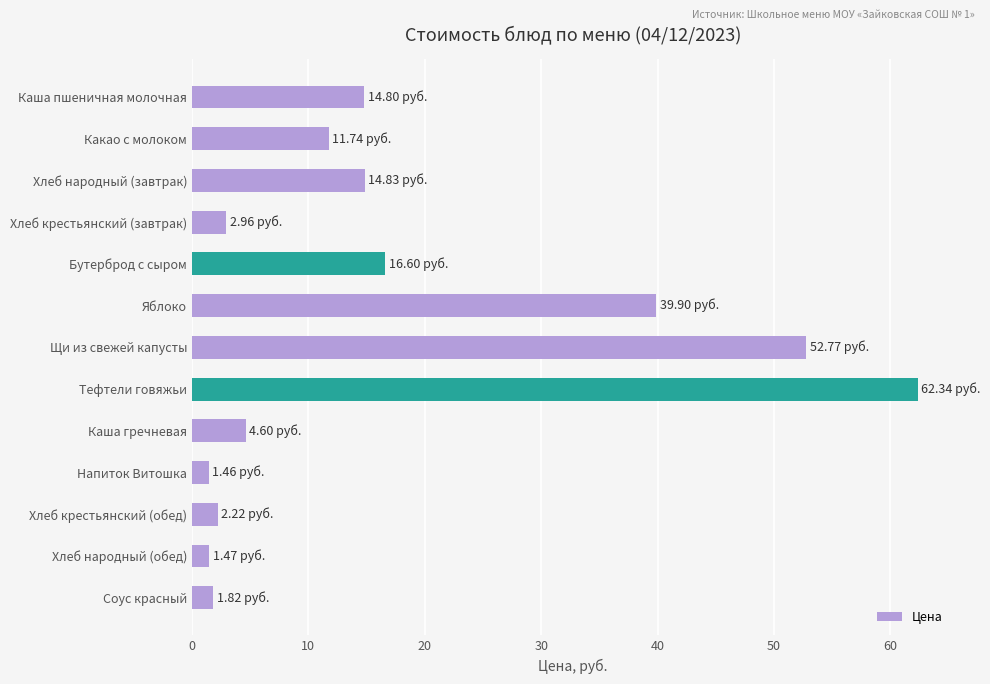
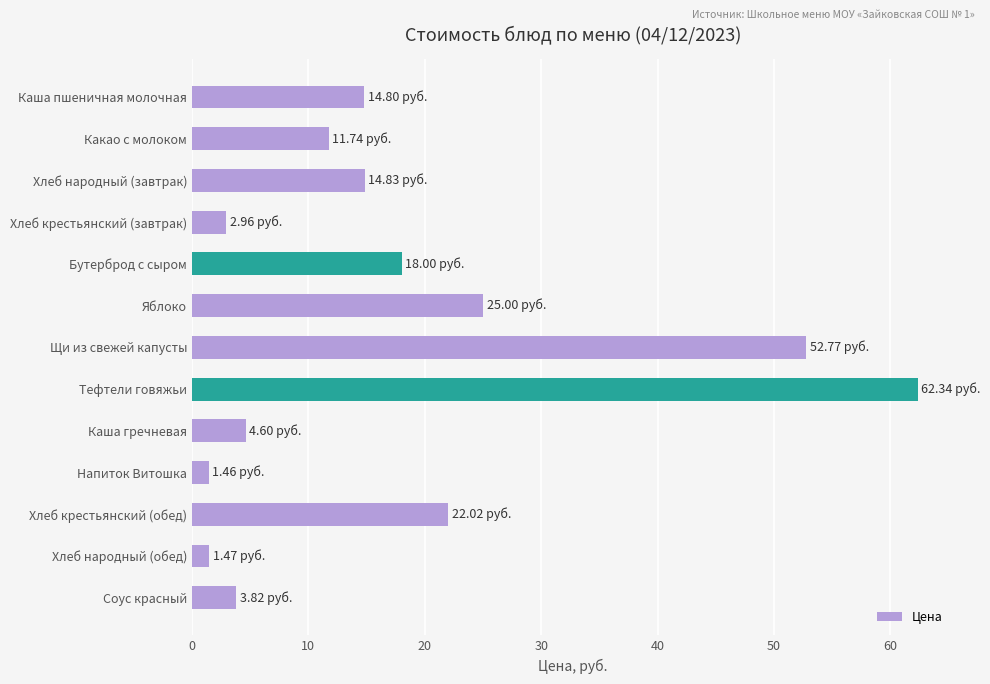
  {
    "Каша пшеничная молочная": 14.80,
    "Какао с молоком": 11.74,
    "Хлеб народный (завтрак)": 14.83,
    "Хлеб крестьянский (завтрак)": 2.96,
-   "Бутерброд с сыром": 16.60,
-   "Яблоко": 39.90,
+   "Бутерброд с сыром": 18.00,
+   "Яблоко": 25.00,
    "Щи из свежей капусты": 52.77,
    "Тефтели говяжьи": 62.34,
    "Каша гречневая": 4.60,
    "Напиток Витошка": 1.46,
-   "Хлеб крестьянский (обед)": 2.22,
+   "Хлеб крестьянский (обед)": 22.02,
    "Хлеб народный (обед)": 1.47,
-   "Соус красный": 1.82
+   "Соус красный": 3.82
  }
